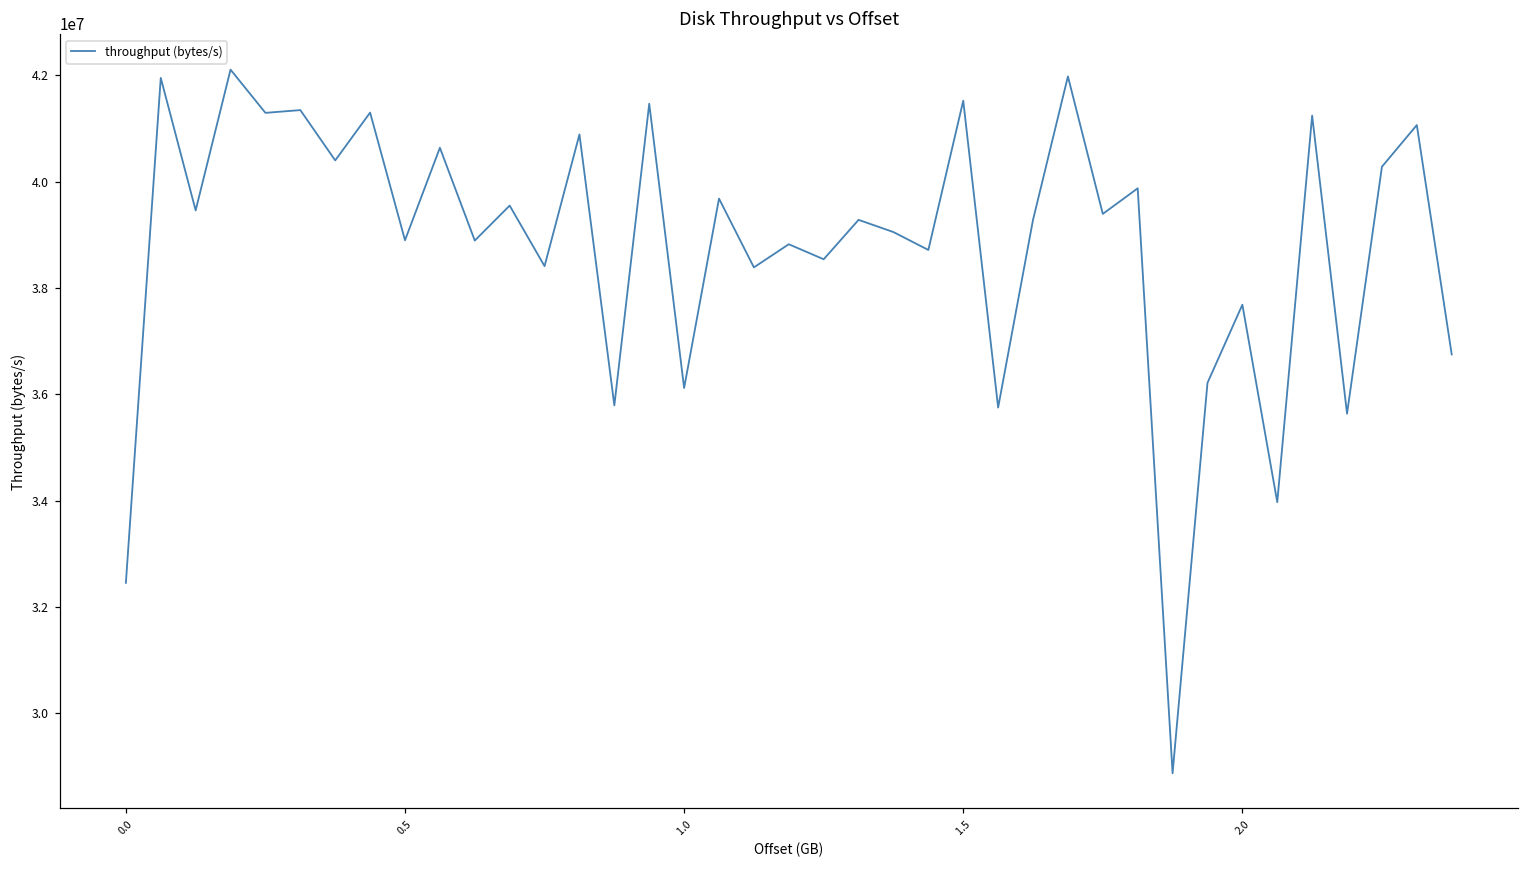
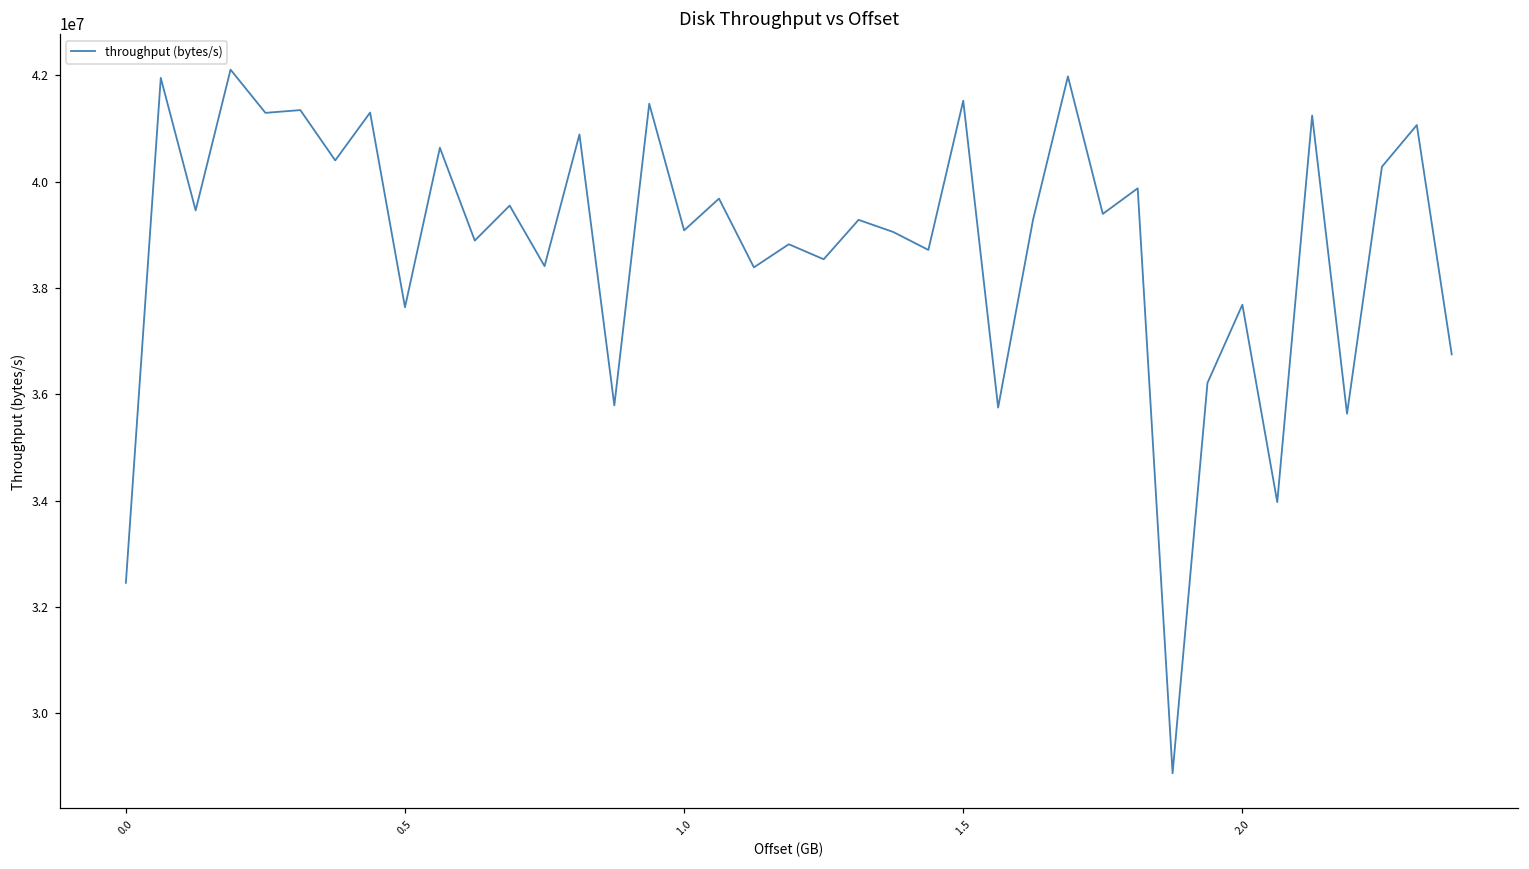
  {
    "0.0": 32500000,
-   "0.5": 38900000,
-   "1.0": 36100000,
+   "0.5": 37600000,
+   "1.0": 39100000,
    "1.5": 41500000,
    "2.0": 37700000
  }
